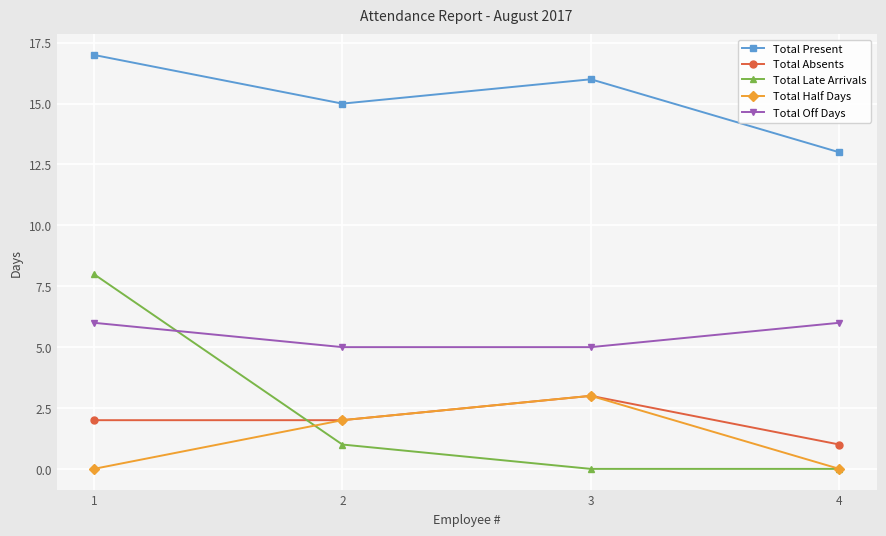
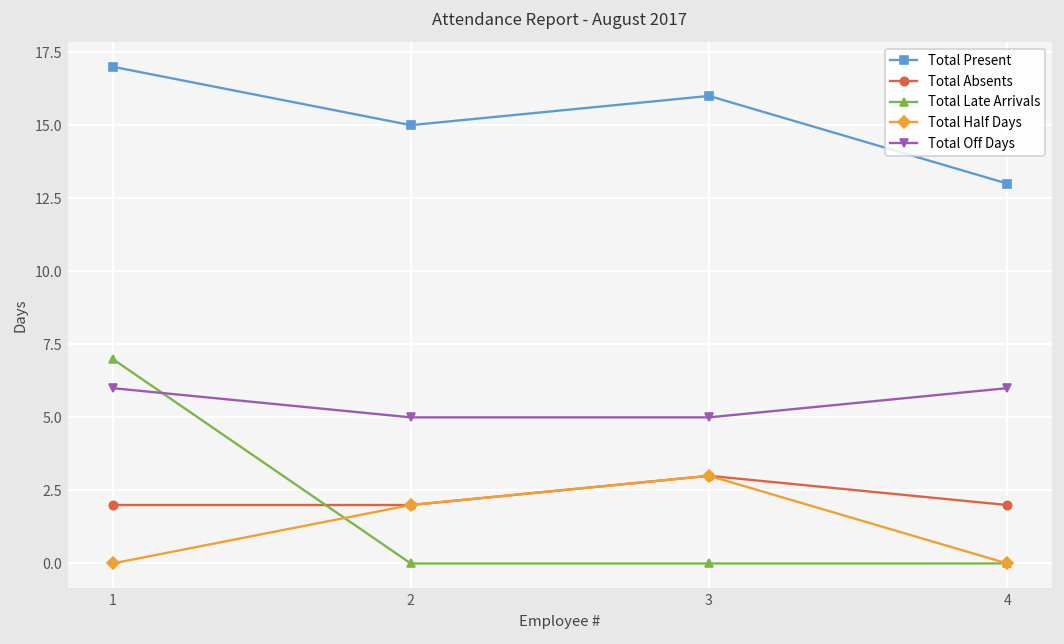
  {
    "Total Present": {
      "1": 17,
      "2": 15,
      "3": 16,
      "4": 13
    },
    "Total Absents": {
      "1": 2,
-     "4": 1
+     "4": 2
    },
    "Total Late Arrivals": {
-     "1": 8,
-     "2": 1,
+     "1": 7,
+     "2": 0,
      "3": 0
    },
    "Total Half Days": {
      "1": 0
    },
    "Total Off Days": {
      "1": 6,
      "2": 5,
      "3": 5,
      "4": 6
    }
  }
